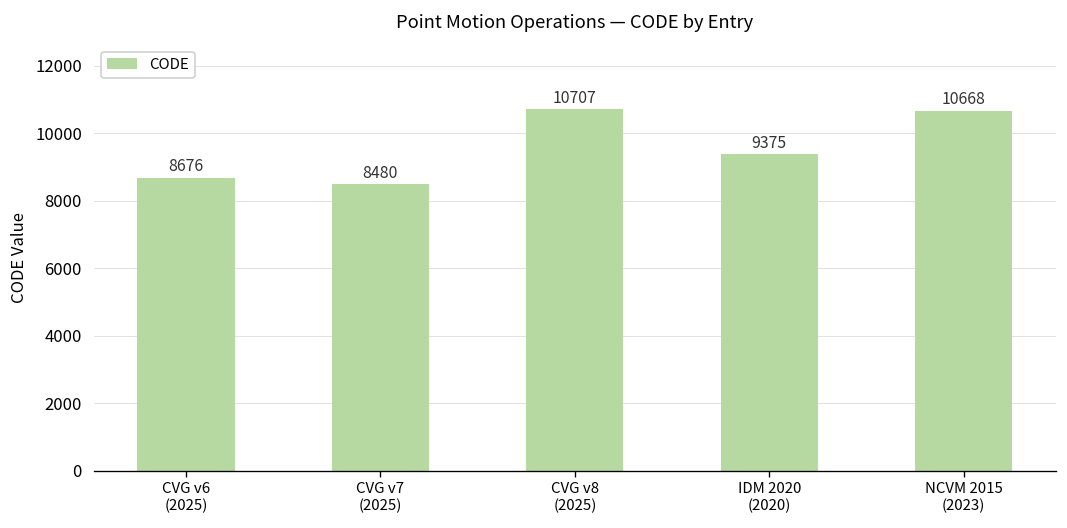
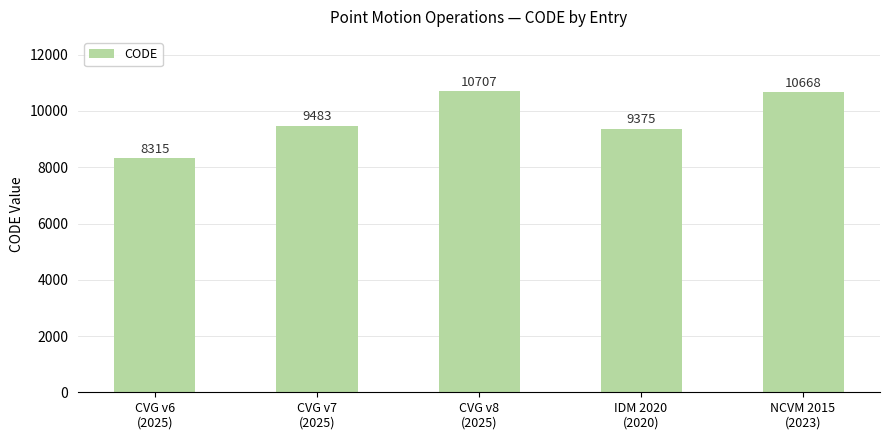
  {
-   "CVG v6 (2025)": 8676,
-   "CVG v7 (2025)": 8480,
+   "CVG v6 (2025)": 8315,
+   "CVG v7 (2025)": 9483,
    "CVG v8 (2025)": 10707,
    "IDM 2020 (2020)": 9375,
    "NCVM 2015 (2023)": 10668
  }
